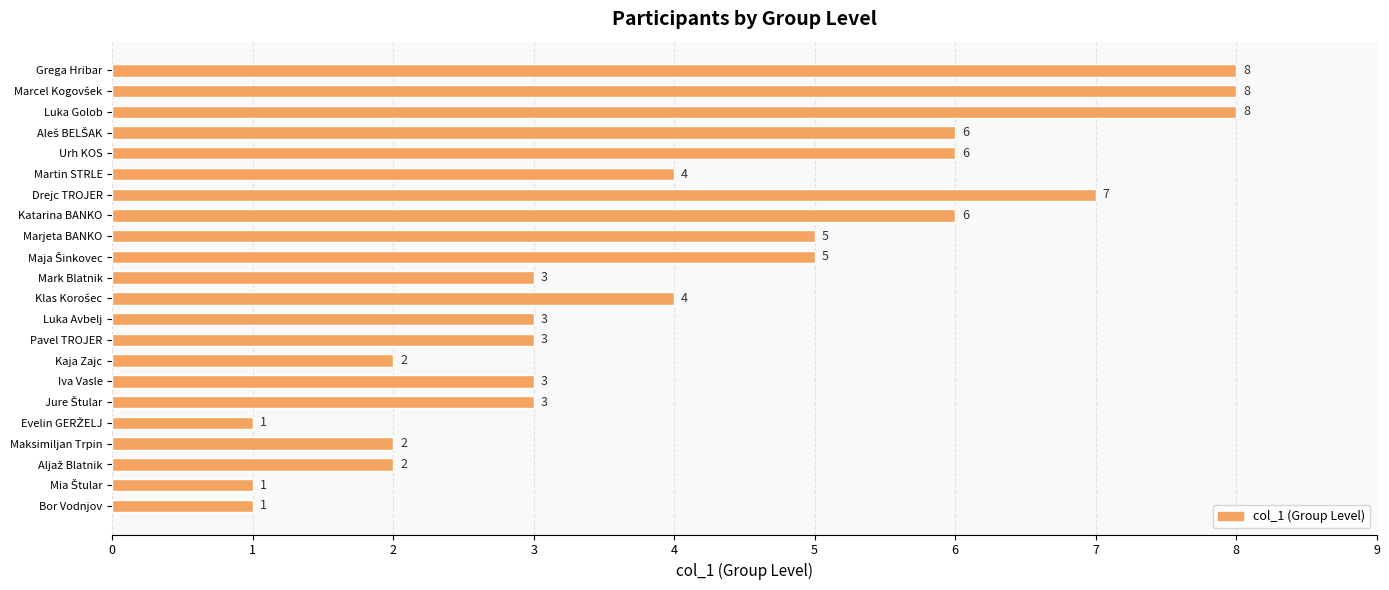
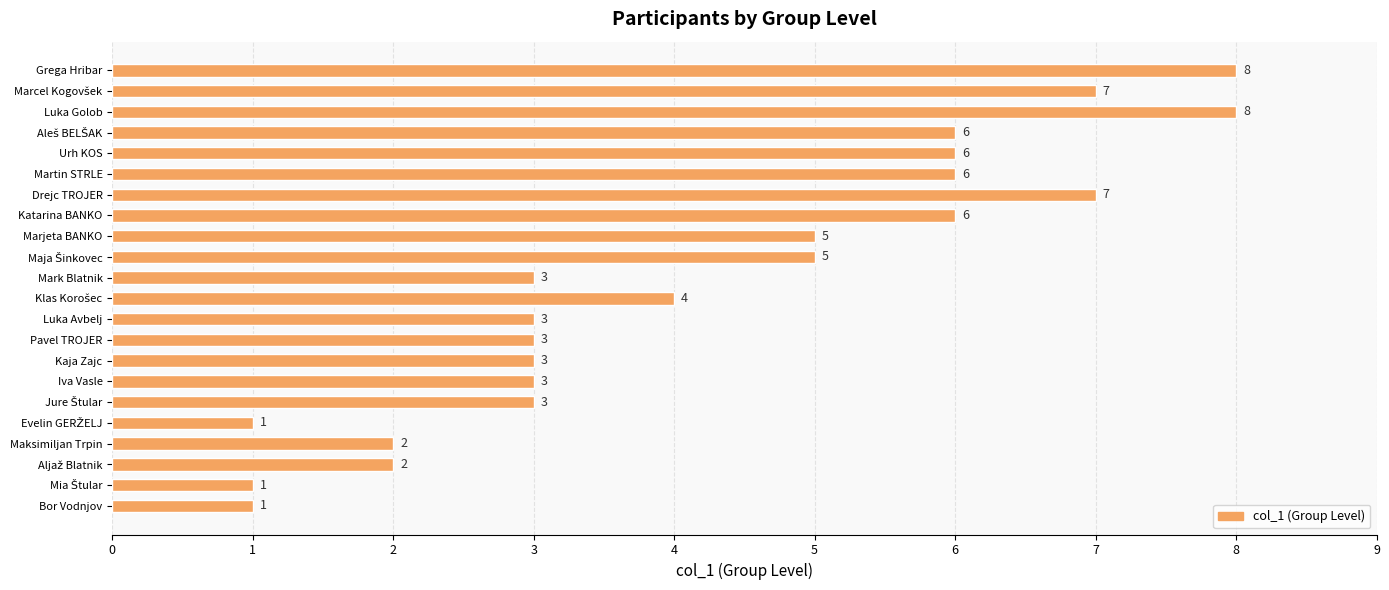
  {
    "Grega Hribar": 8,
-   "Marcel Kogovšek": 8,
+   "Marcel Kogovšek": 7,
    "Luka Golob": 8,
    "Aleš BELŠAK": 6,
    "Urh KOS": 6,
-   "Martin STRLE": 4,
+   "Martin STRLE": 6,
    "Drejc TROJER": 7,
    "Katarina BANKO": 6,
    "Marjeta BANKO": 5,
    "Maja Šinkovec": 5,
    "Mark Blatnik": 3,
    "Klas Korošec": 4,
    "Luka Avbelj": 3,
    "Pavel TROJER": 3,
-   "Kaja Zajc": 2,
+   "Kaja Zajc": 3,
    "Iva Vasle": 3,
    "Jure Štular": 3,
    "Evelin GERŽELJ": 1,
    "Maksimiljan Trpin": 2,
    "Aljaž Blatnik": 2,
    "Mia Štular": 1,
    "Bor Vodnjov": 1
  }
